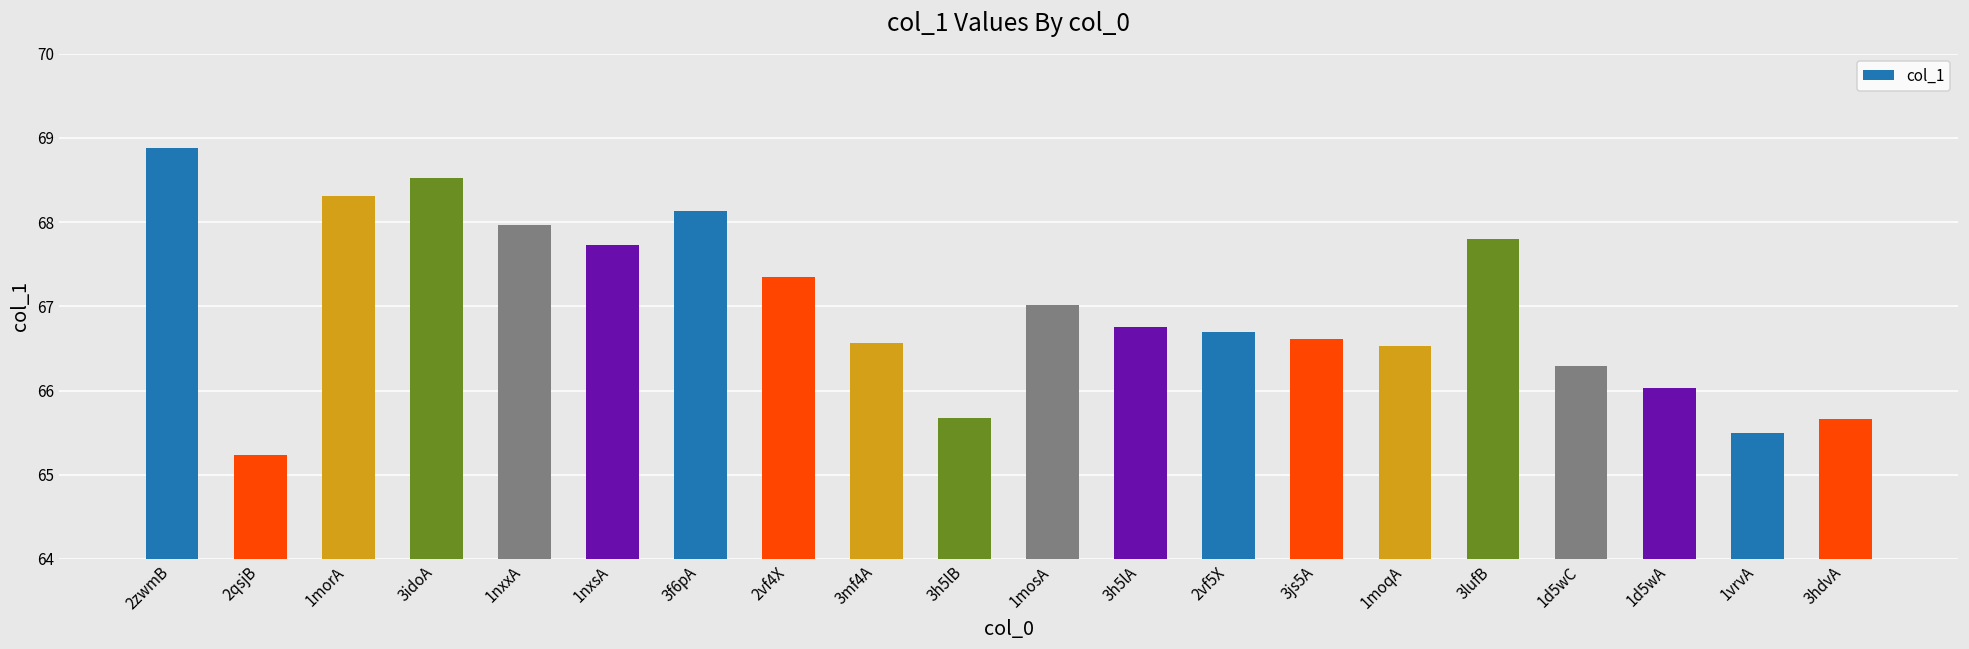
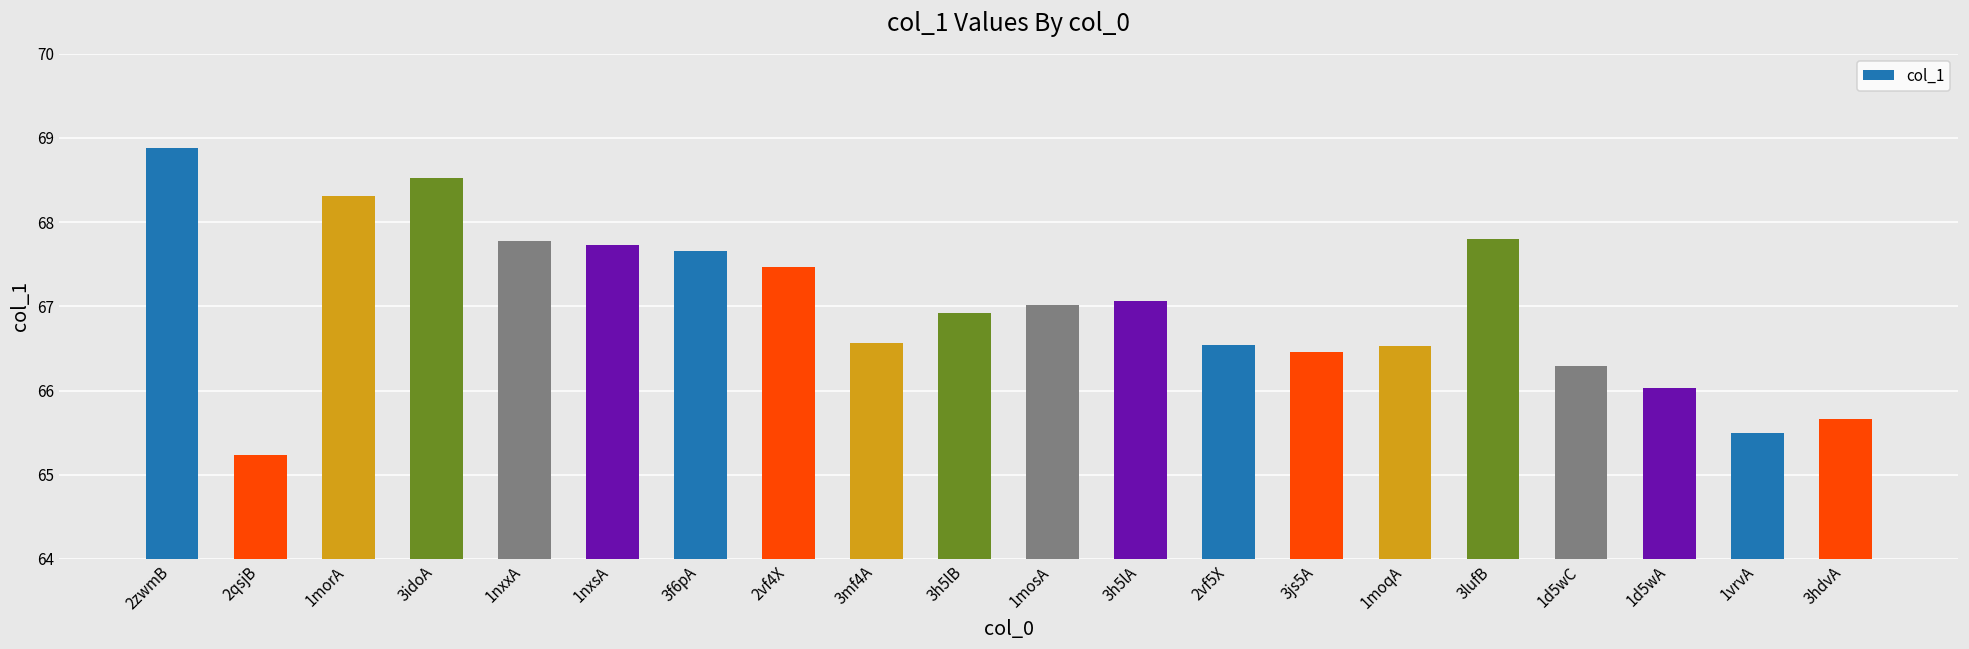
  {
    "2zwmB": 68.9,
    "2qsjB": 65.2,
    "1morA": 68.3,
    "3idoA": 68.5,
-   "1nxxA": 68.0,
+   "1nxxA": 67.8,
    "1nxsA": 67.7,
-   "3f6pA": 68.1,
-   "2vf4X": 67.3,
+   "3f6pA": 67.7,
+   "2vf4X": 67.5,
    "3mf4A": 66.6,
-   "3h5lB": 65.7,
+   "3h5lB": 66.9,
    "1mosA": 67.0,
-   "3h5lA": 66.8,
-   "2vf5X": 66.7,
-   "3js5A": 66.6,
+   "3h5lA": 67.1,
+   "2vf5X": 66.5,
+   "3js5A": 66.5,
    "1moqA": 66.5,
    "3lufB": 67.8,
    "1d5wC": 66.3,
    "1d5wA": 66.0,
    "1vrvA": 65.5,
    "3hdvA": 65.7
  }
